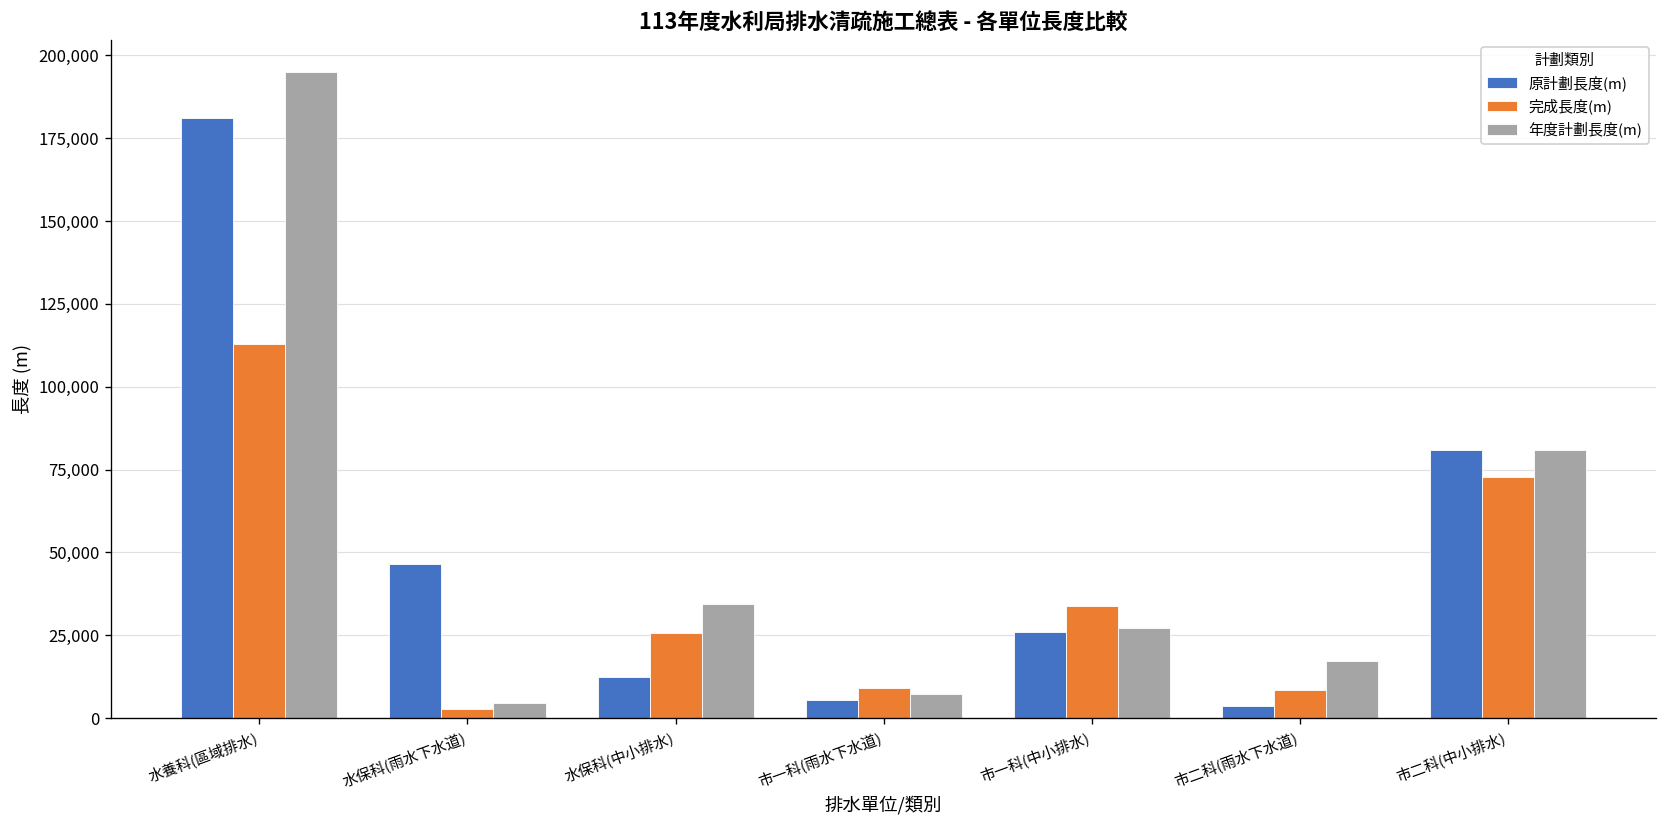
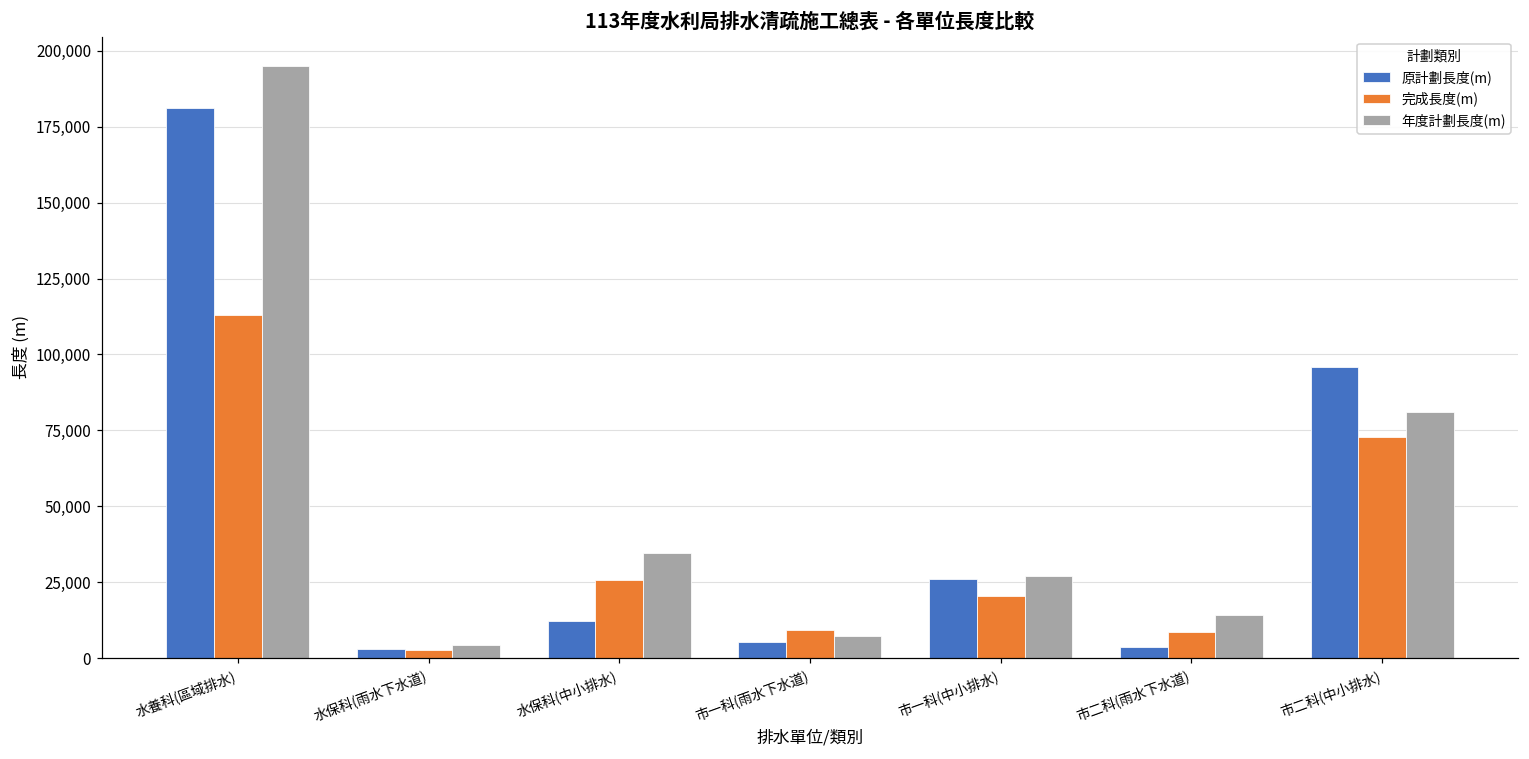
  {
    "原計劃長度(m)": {
      "水養科(區域排水)": "181,000",
-     "水保科(雨水下水道)": "46,000",
+     "水保科(雨水下水道)": "3,000",
      "水保科(中小排水)": "12,000",
      "市一科(雨水下水道)": "5,000",
      "市一科(中小排水)": "26,000",
      "市二科(雨水下水道)": "4,000",
-     "市二科(中小排水)": "81,000"
+     "市二科(中小排水)": "96,000"
    },
    "完成長度(m)": {
      "水養科(區域排水)": "113,000",
      "水保科(雨水下水道)": "3,000",
      "水保科(中小排水)": "26,000",
      "市一科(雨水下水道)": "9,000",
-     "市一科(中小排水)": "34,000",
+     "市一科(中小排水)": "21,000",
      "市二科(雨水下水道)": "9,000",
      "市二科(中小排水)": "73,000"
    },
    "年度計劃長度(m)": {
      "水養科(區域排水)": "195,000",
      "水保科(雨水下水道)": "4,000",
      "水保科(中小排水)": "35,000",
      "市一科(雨水下水道)": "7,000",
      "市一科(中小排水)": "27,000",
-     "市二科(雨水下水道)": "17,000",
+     "市二科(雨水下水道)": "14,000",
      "市二科(中小排水)": "81,000"
    }
  }
